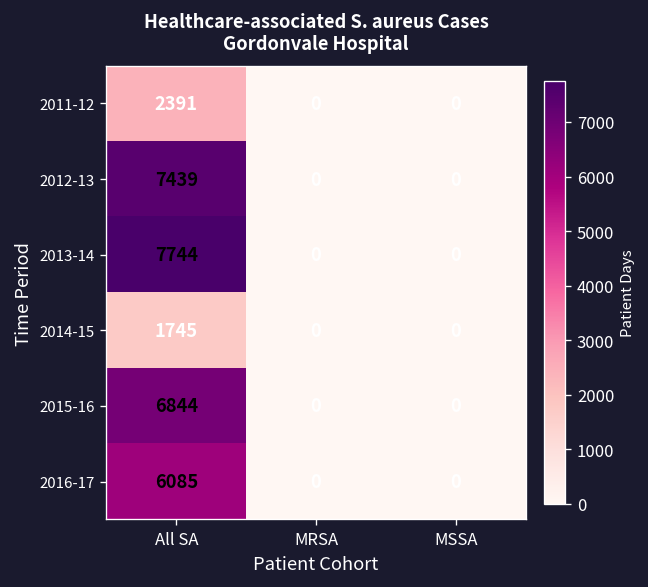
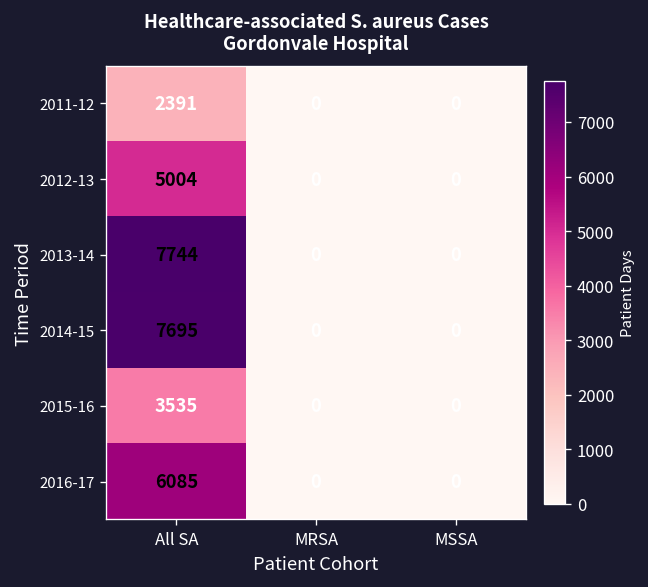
  {
    "2011-12": {
      "All SA": 2391
    },
    "2012-13": {
-     "All SA": 7439
+     "All SA": 5004
    },
    "2013-14": {
      "All SA": 7744
    },
    "2014-15": {
-     "All SA": 1745
+     "All SA": 7695
    },
    "2015-16": {
-     "All SA": 6844
+     "All SA": 3535
    },
    "2016-17": {
      "All SA": 6085
    }
  }
